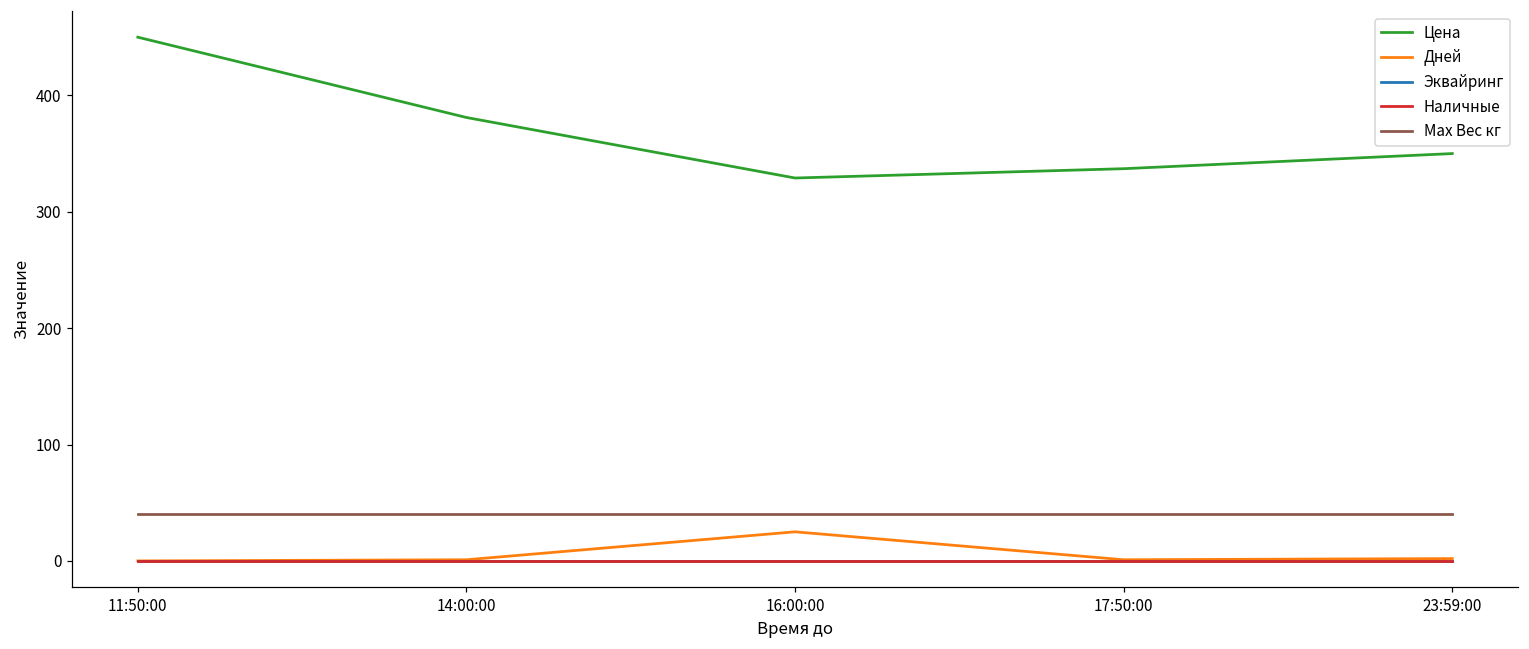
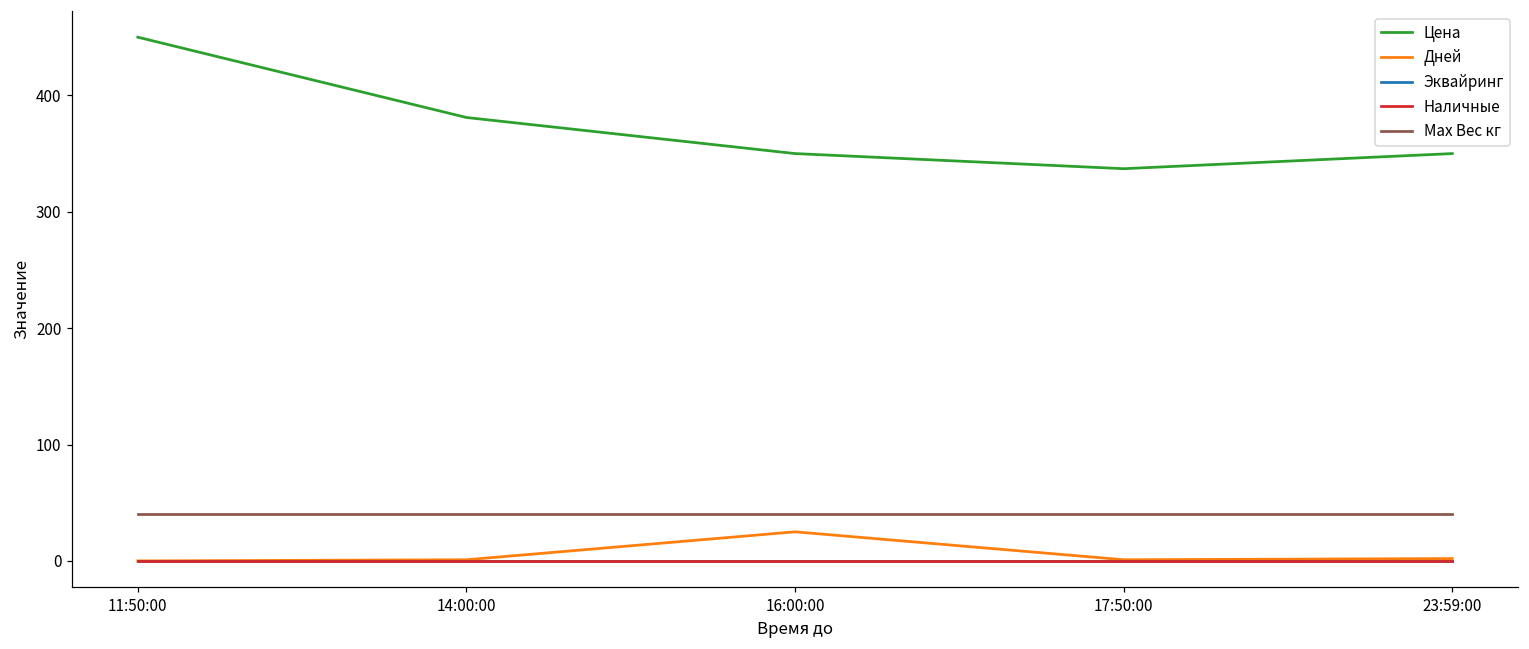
  {
    "Цена": {
      "11:50:00": 450,
      "14:00:00": 381,
-     "16:00:00": 329,
+     "16:00:00": 350,
      "17:50:00": 337,
      "23:59:00": 350
    },
    "Дней": {
      "16:00:00": 25
    },
    "Наличные": {
      "16:00:00": 0
    },
    "Max Вес кг": {
      "11:50:00": 40,
      "14:00:00": 40,
      "16:00:00": 40,
      "17:50:00": 40,
      "23:59:00": 40
    }
  }
